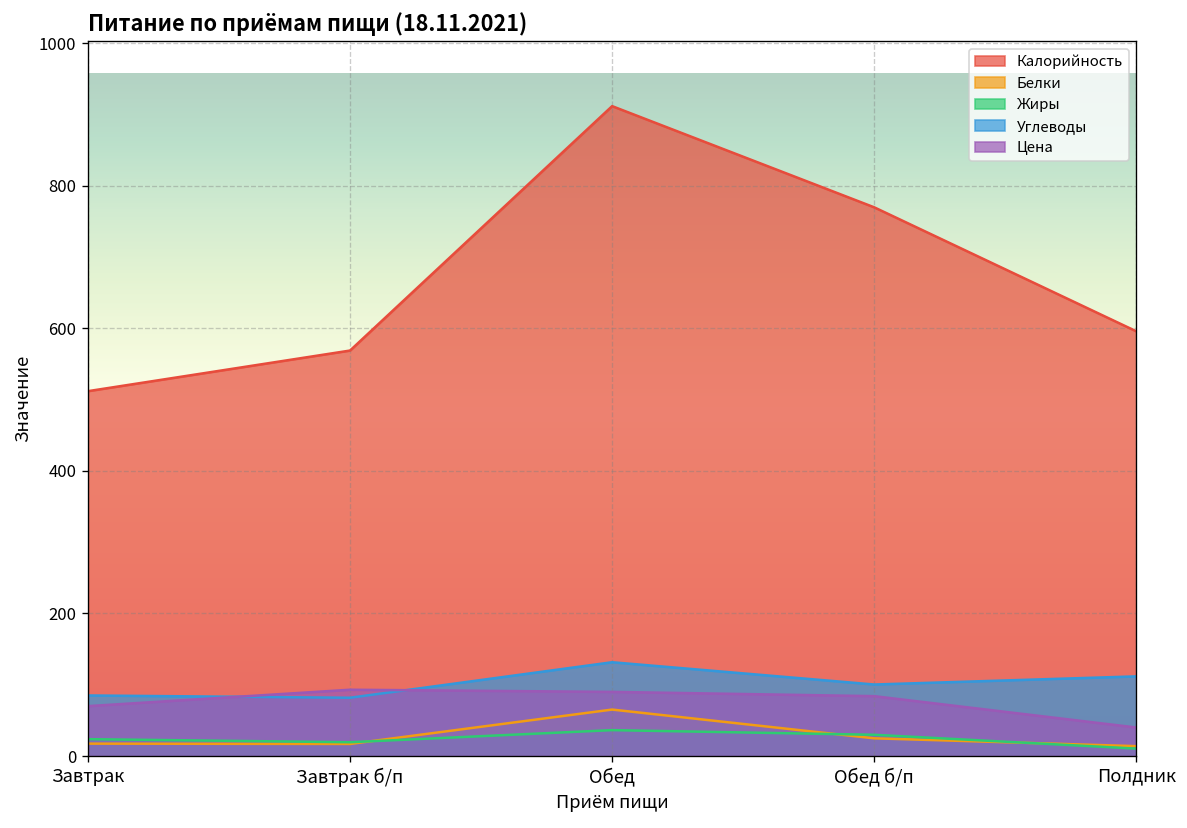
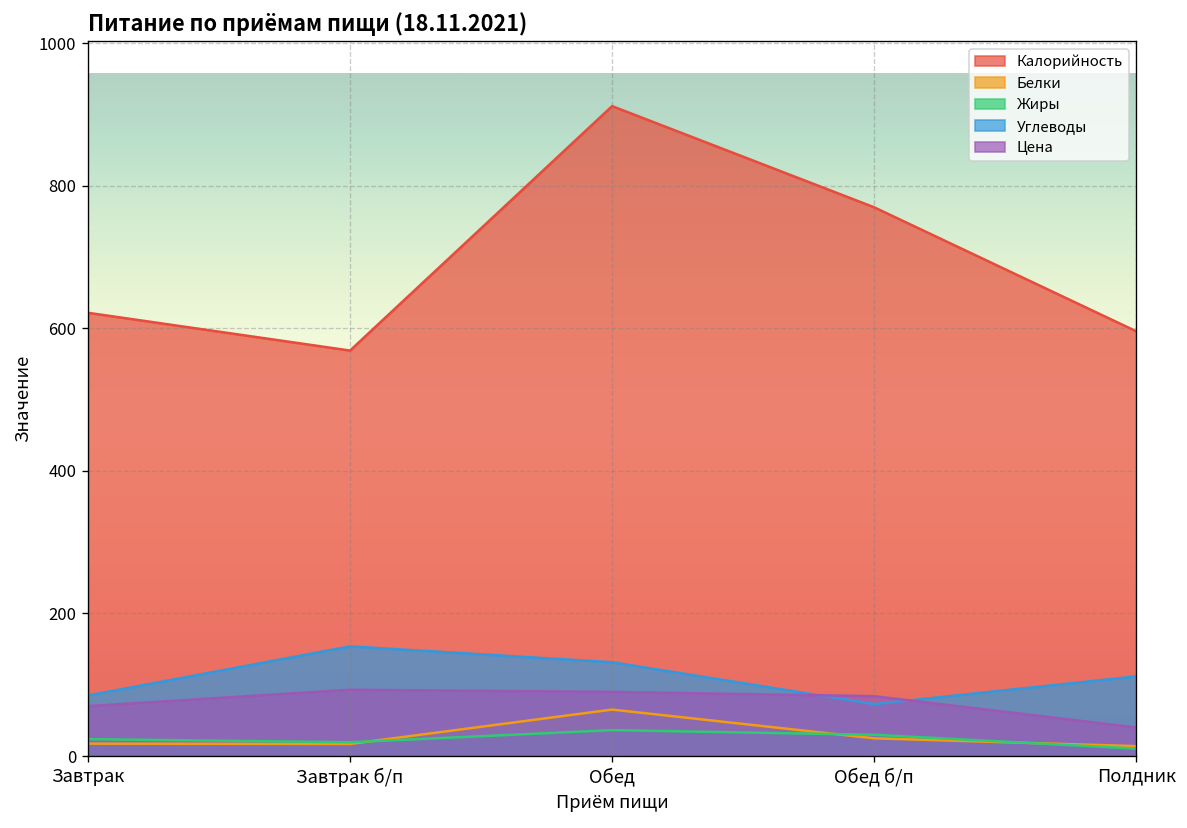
  {
    "Калорийность": {
-     "Завтрак": 510,
+     "Завтрак": 620,
      "Завтрак б/п": 570,
      "Обед": 910,
      "Обед б/п": 770,
      "Полдник": 600
    },
    "Белки": {
      "Завтрак": 20,
      "Обед": 70,
      "Обед б/п": 20
    },
    "Жиры": {
      "Завтрак": 20,
      "Обед": 40,
      "Обед б/п": 30
    },
    "Углеводы": {
      "Завтрак": 80,
-     "Завтрак б/п": 80,
+     "Завтрак б/п": 150,
      "Обед": 130,
-     "Обед б/п": 100,
+     "Обед б/п": 70,
      "Полдник": 110
    },
    "Цена": {
      "Завтрак": 70,
      "Завтрак б/п": 90,
      "Обед": 90,
      "Обед б/п": 80,
      "Полдник": 40
    }
  }
